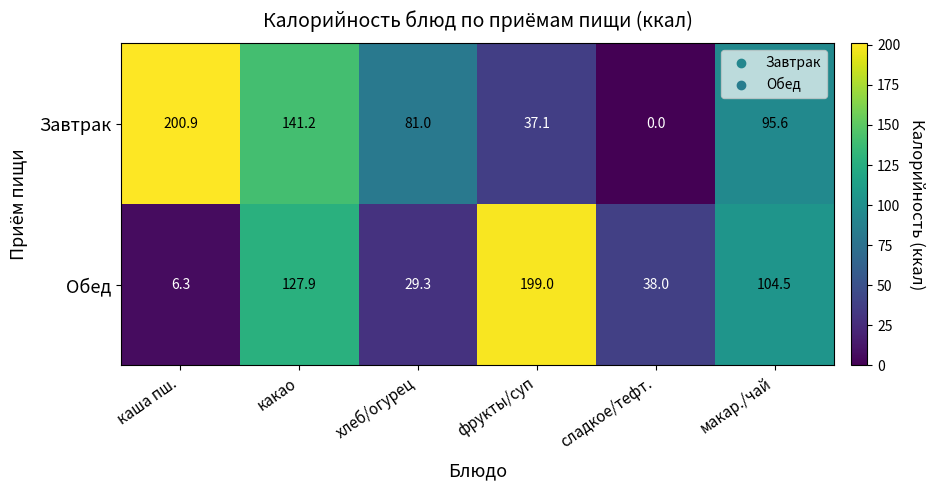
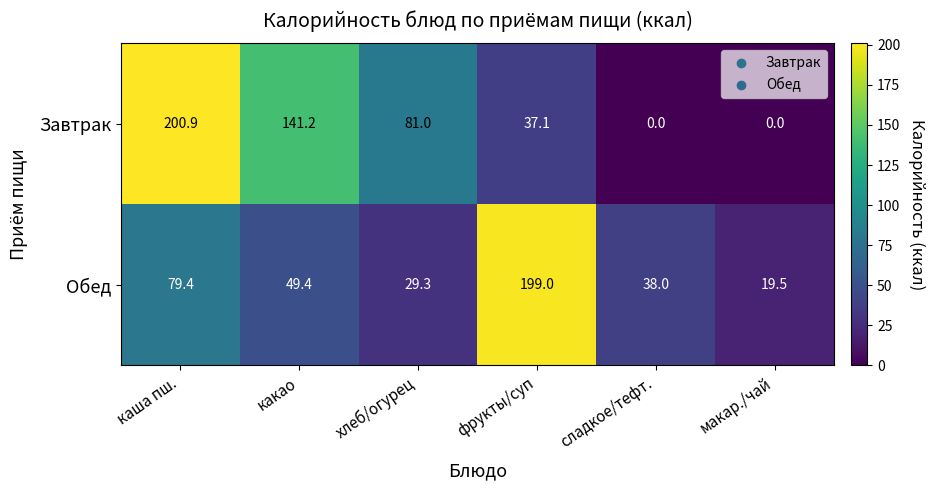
  {
    "Завтрак": {
      "каша пш.": 200.9,
      "какао": 141.2,
      "хлеб/огурец": 81.0,
      "фрукты/суп": 37.1,
      "сладкое/тефт.": 0.0,
-     "макар./чай": 95.6
+     "макар./чай": 0.0
    },
    "Обед": {
-     "каша пш.": 6.3,
-     "какао": 127.9,
+     "каша пш.": 79.4,
+     "какао": 49.4,
      "хлеб/огурец": 29.3,
      "фрукты/суп": 199.0,
      "сладкое/тефт.": 38.0,
-     "макар./чай": 104.5
+     "макар./чай": 19.5
    }
  }
